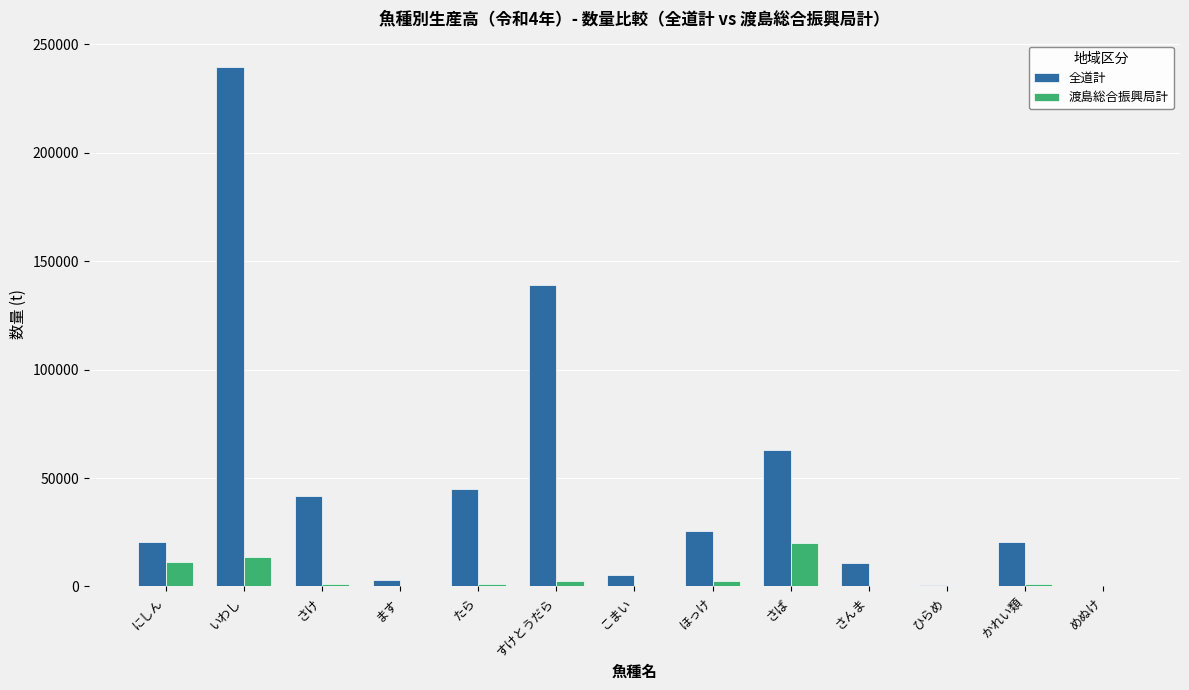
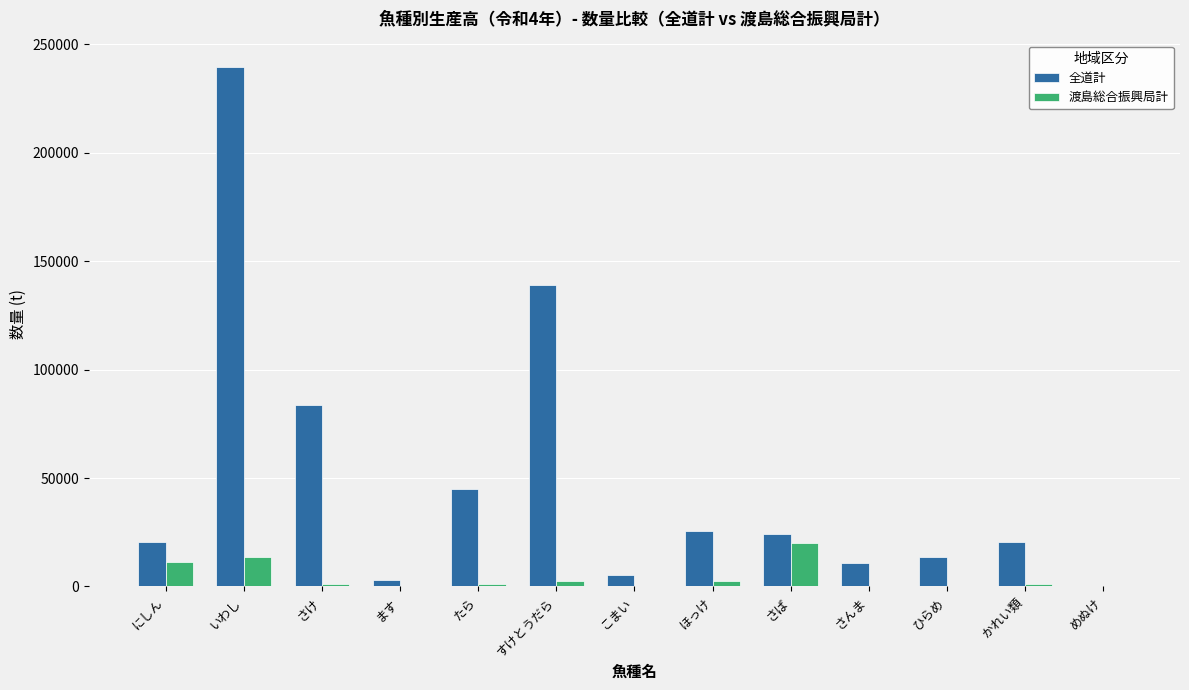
  {
    "全道計": {
      "にしん": 20000,
      "いわし": 240000,
-     "さけ": 42000,
+     "さけ": 84000,
      "ます": 3000,
      "たら": 45000,
      "すけとうだら": 139000,
      "こまい": 5000,
      "ほっけ": 25000,
-     "さば": 63000,
+     "さば": 24000,
      "さんま": 11000,
-     "ひらめ": 1000,
+     "ひらめ": 13000,
      "かれい類": 21000
    },
    "渡島総合振興局計": {
      "にしん": 11000,
      "いわし": 14000,
      "すけとうだら": 3000,
      "こまい": 0,
      "ほっけ": 2000,
      "さば": 20000,
      "さんま": 0,
      "かれい類": 1000,
      "めぬけ": 0
    }
  }
